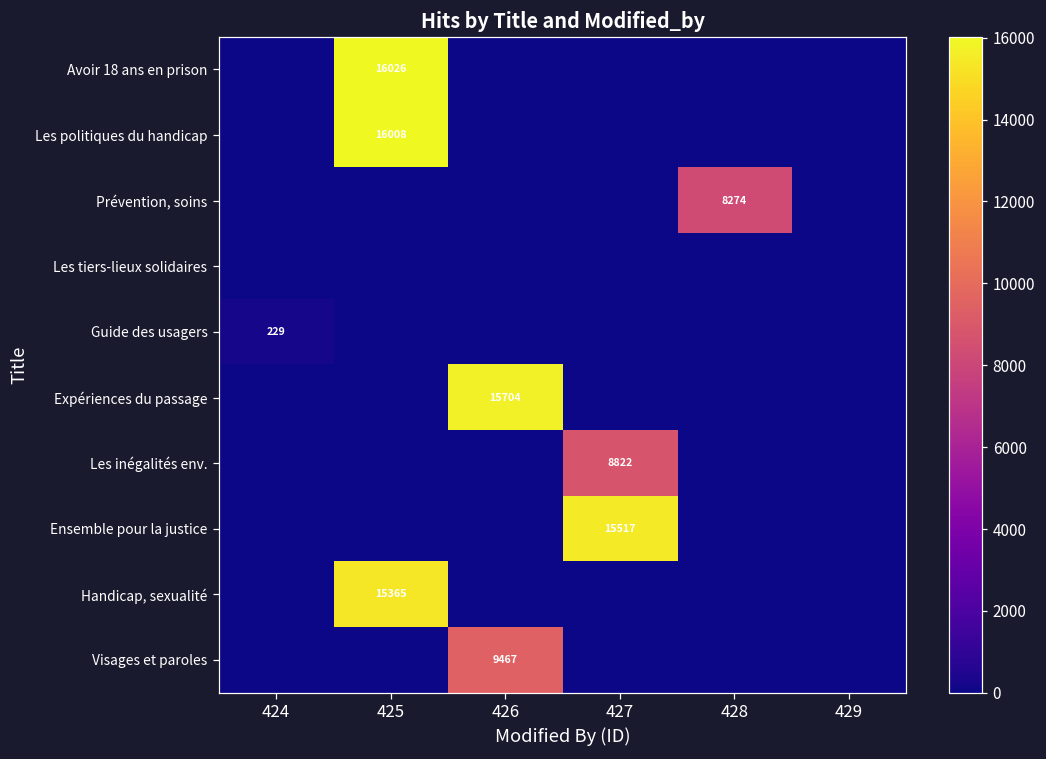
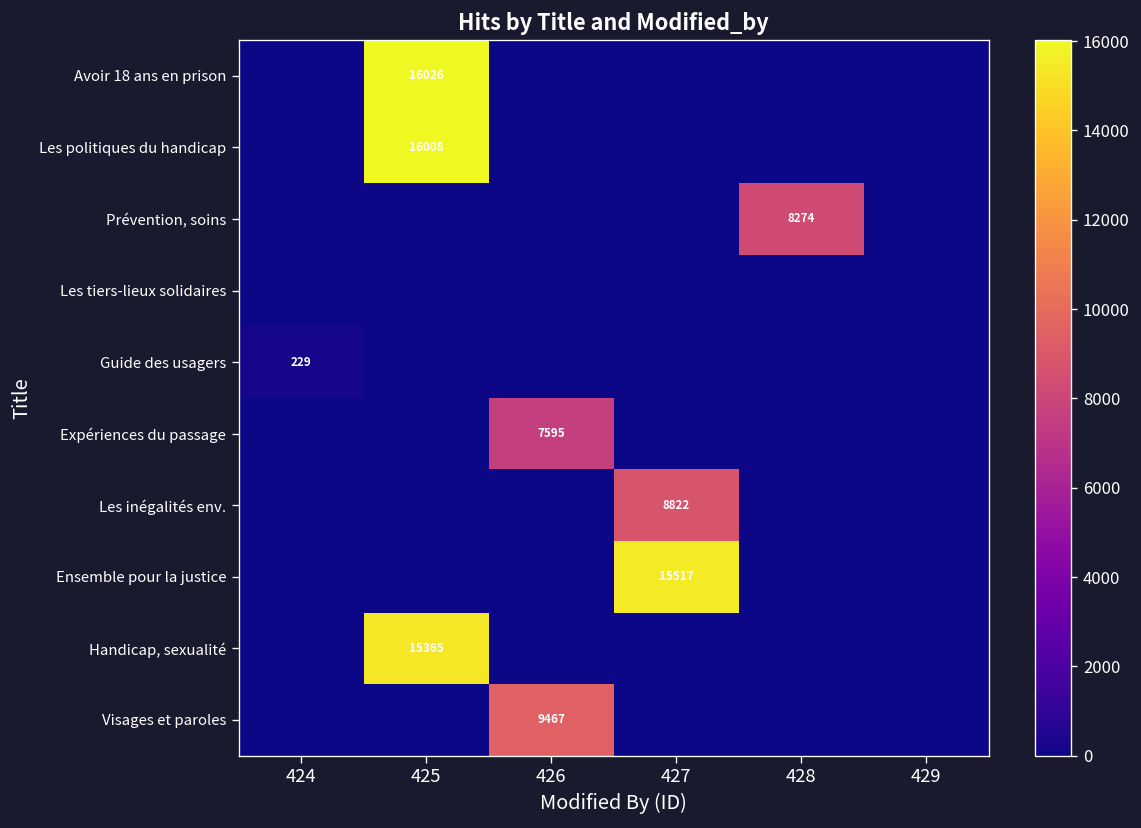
  {
    "Avoir 18 ans en prison": {
      "425": 16026
    },
    "Les politiques du handicap": {
      "425": 16008
    },
    "Prévention, soins": {
      "428": 8274
    },
    "Guide des usagers": {
      "424": 229
    },
    "Expériences du passage": {
-     "426": 15704
+     "426": 7595
    },
    "Les inégalités env.": {
      "427": 8822
    },
    "Ensemble pour la justice": {
      "427": 15517
    },
    "Handicap, sexualité": {
      "425": 15365
    },
    "Visages et paroles": {
      "426": 9467
    }
  }
